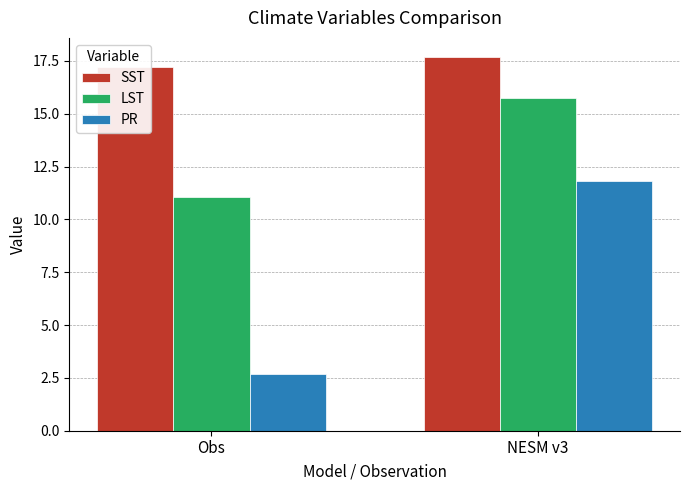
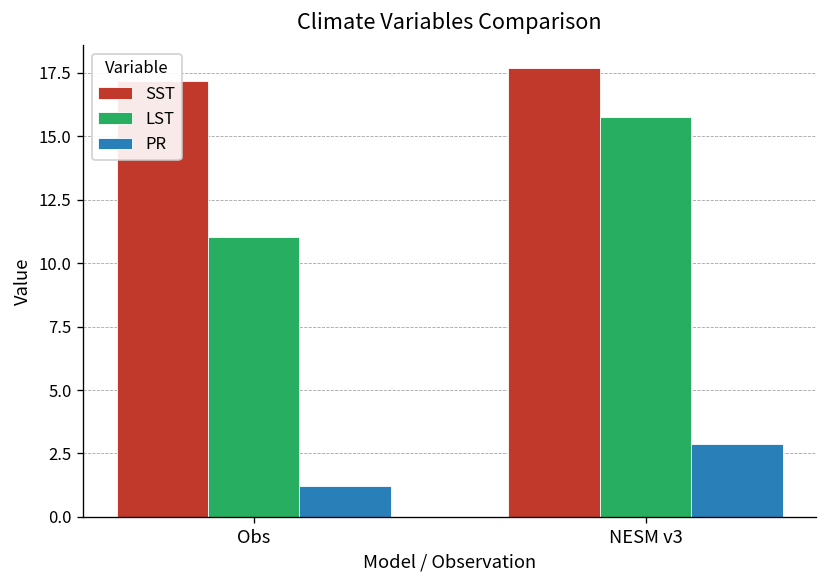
  {
    "SST": {
      "NESM v3": 17.7
    },
    "LST": {
      "Obs": 11.1,
      "NESM v3": 15.8
    },
    "PR": {
-     "Obs": 2.7,
-     "NESM v3": 11.8
+     "Obs": 1.2,
+     "NESM v3": 2.9
    }
  }
